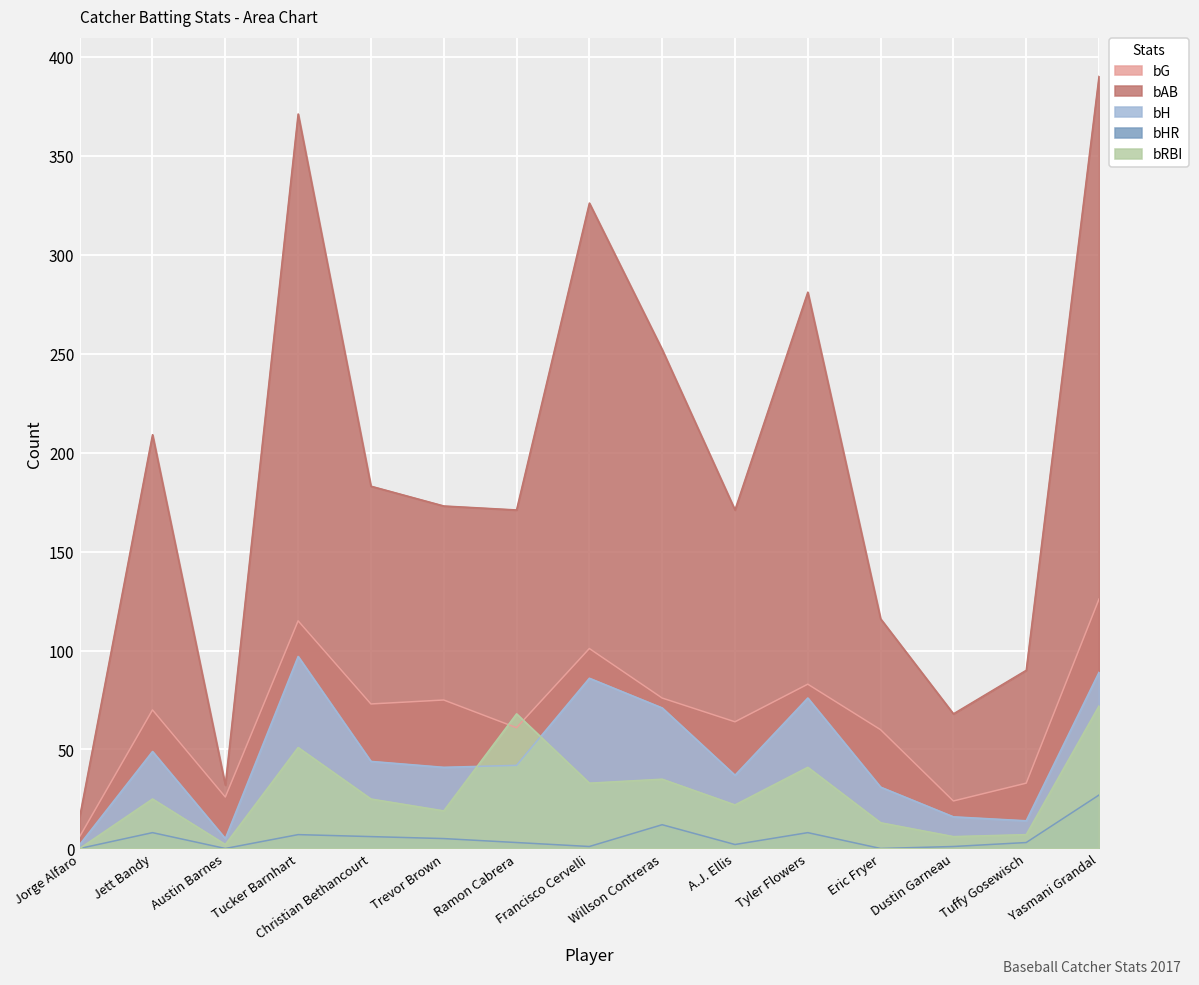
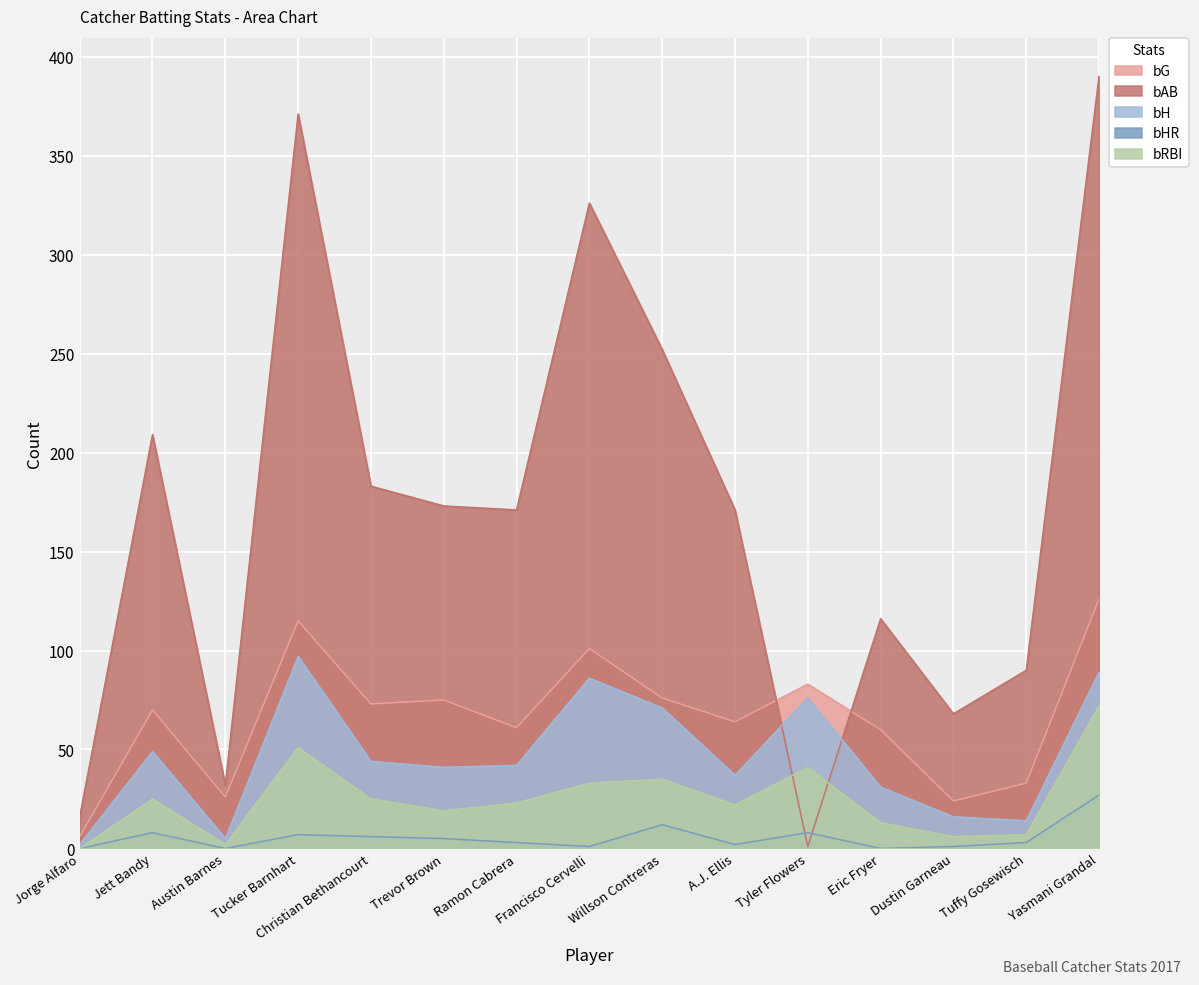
  {
    "bG": {
      "Jorge Alfaro": 6,
      "Jett Bandy": 70,
      "Austin Barnes": 26,
      "Tucker Barnhart": 115,
      "Christian Bethancourt": 73,
      "Trevor Brown": 75,
      "Ramon Cabrera": 61,
      "Francisco Cervelli": 101,
      "Willson Contreras": 76,
      "A.J. Ellis": 64,
      "Tyler Flowers": 83,
      "Eric Fryer": 60,
      "Dustin Garneau": 24,
      "Tuffy Gosewisch": 33,
      "Yasmani Grandal": 126
    },
    "bAB": {
      "Jorge Alfaro": 16,
      "Jett Bandy": 209,
      "Austin Barnes": 32,
      "Tucker Barnhart": 371,
      "Christian Bethancourt": 183,
      "Trevor Brown": 173,
      "Ramon Cabrera": 171,
      "Francisco Cervelli": 326,
      "Willson Contreras": 252,
      "A.J. Ellis": 171,
-     "Tyler Flowers": 281,
+     "Tyler Flowers": 1,
      "Eric Fryer": 116,
      "Dustin Garneau": 68,
      "Tuffy Gosewisch": 90,
      "Yasmani Grandal": 390
    },
    "bRBI": {
      "Jett Bandy": 25,
      "Austin Barnes": 2,
      "Tucker Barnhart": 51,
      "Christian Bethancourt": 25,
      "Trevor Brown": 19,
-     "Ramon Cabrera": 68,
+     "Ramon Cabrera": 23,
      "Francisco Cervelli": 33,
      "Willson Contreras": 35,
      "A.J. Ellis": 22,
      "Tyler Flowers": 41,
      "Eric Fryer": 13,
      "Dustin Garneau": 6,
      "Tuffy Gosewisch": 7,
      "Yasmani Grandal": 72
    }
  }
